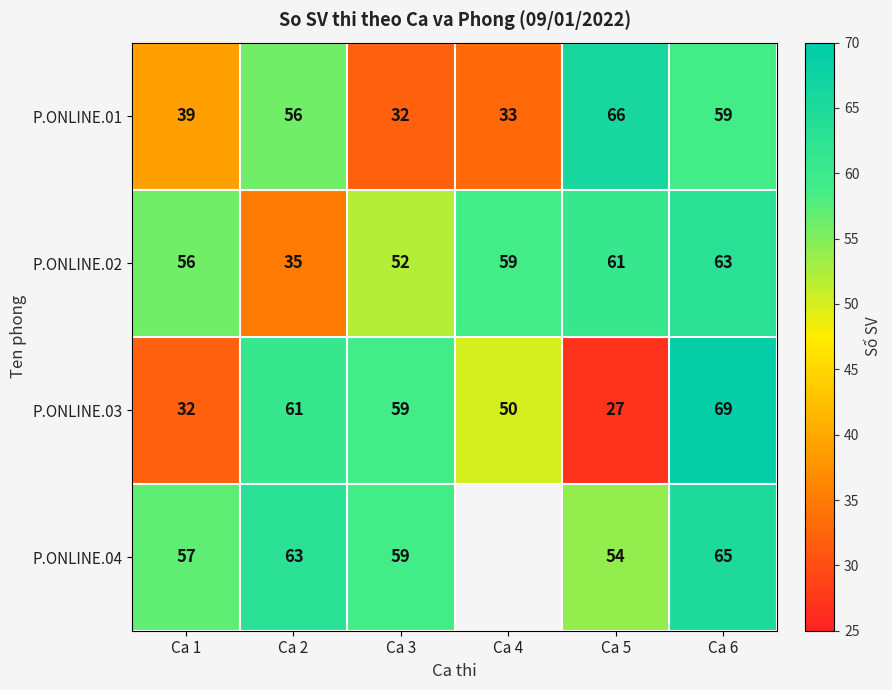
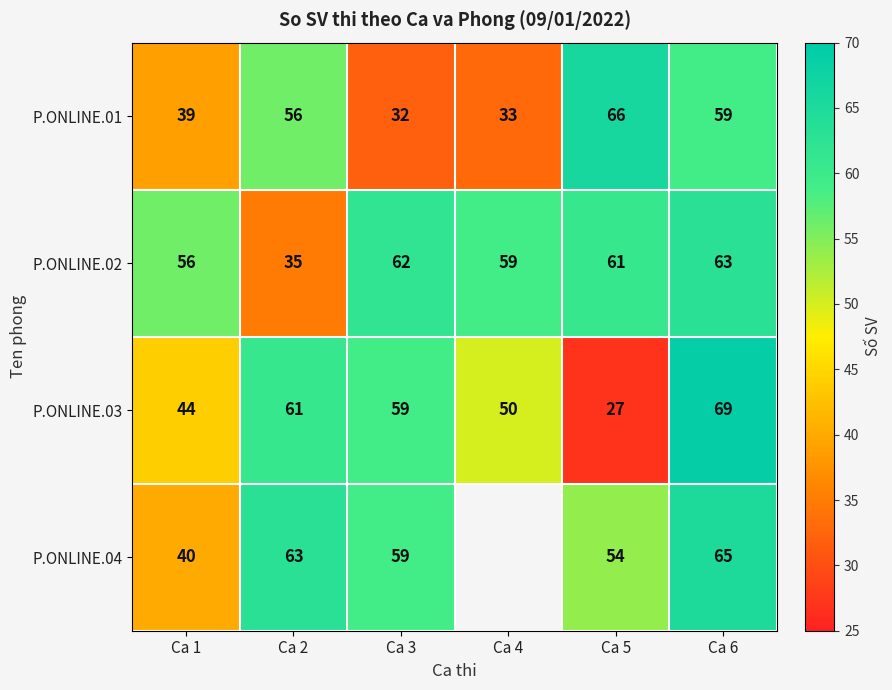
  {
    "P.ONLINE.01": {
      "Ca 1": 39,
      "Ca 2": 56,
      "Ca 3": 32,
      "Ca 4": 33,
      "Ca 5": 66,
      "Ca 6": 59
    },
    "P.ONLINE.02": {
      "Ca 1": 56,
      "Ca 2": 35,
-     "Ca 3": 52,
+     "Ca 3": 62,
      "Ca 4": 59,
      "Ca 5": 61,
      "Ca 6": 63
    },
    "P.ONLINE.03": {
-     "Ca 1": 32,
+     "Ca 1": 44,
      "Ca 2": 61,
      "Ca 3": 59,
      "Ca 4": 50,
      "Ca 5": 27,
      "Ca 6": 69
    },
    "P.ONLINE.04": {
-     "Ca 1": 57,
+     "Ca 1": 40,
      "Ca 2": 63,
      "Ca 3": 59,
      "Ca 5": 54,
      "Ca 6": 65
    }
  }
